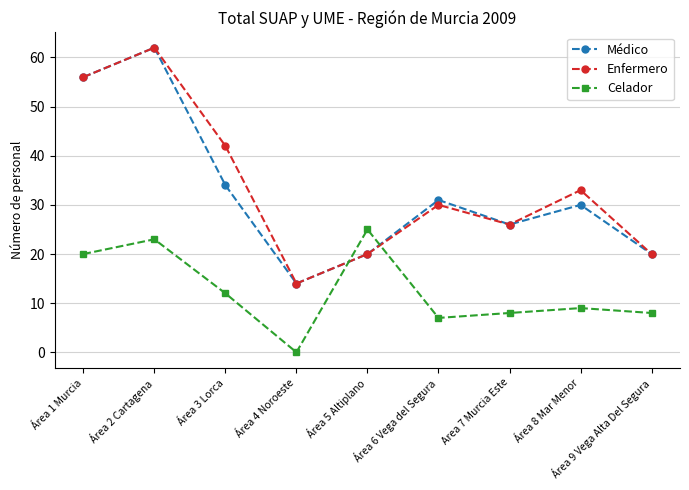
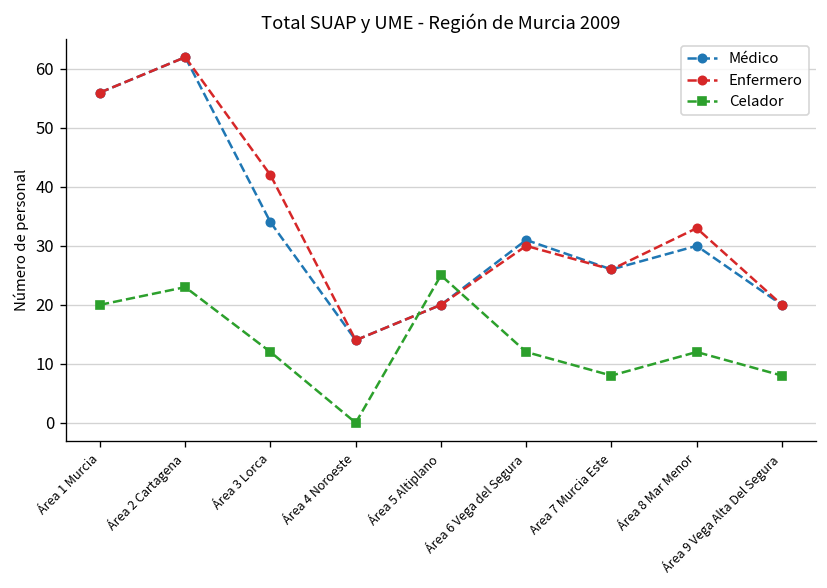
  {
    "Médico": {
      "Área 3 Lorca": 34,
      "Área 6 Vega del Segura": 31,
      "Área 8 Mar Menor": 30
    },
    "Enfermero": {
      "Área 3 Lorca": 42,
      "Área 6 Vega del Segura": 30,
      "Área 8 Mar Menor": 33
    },
    "Celador": {
      "Área 1 Murcia": 20,
      "Área 2 Cartagena": 23,
      "Área 3 Lorca": 12,
      "Área 4 Noroeste": 0,
      "Área 5 Altiplano": 25,
-     "Área 6 Vega del Segura": 7,
+     "Área 6 Vega del Segura": 12,
      "Area 7 Murcia Este": 8,
-     "Área 8 Mar Menor": 9,
+     "Área 8 Mar Menor": 12,
      "Área 9 Vega Alta Del Segura": 8
    }
  }
